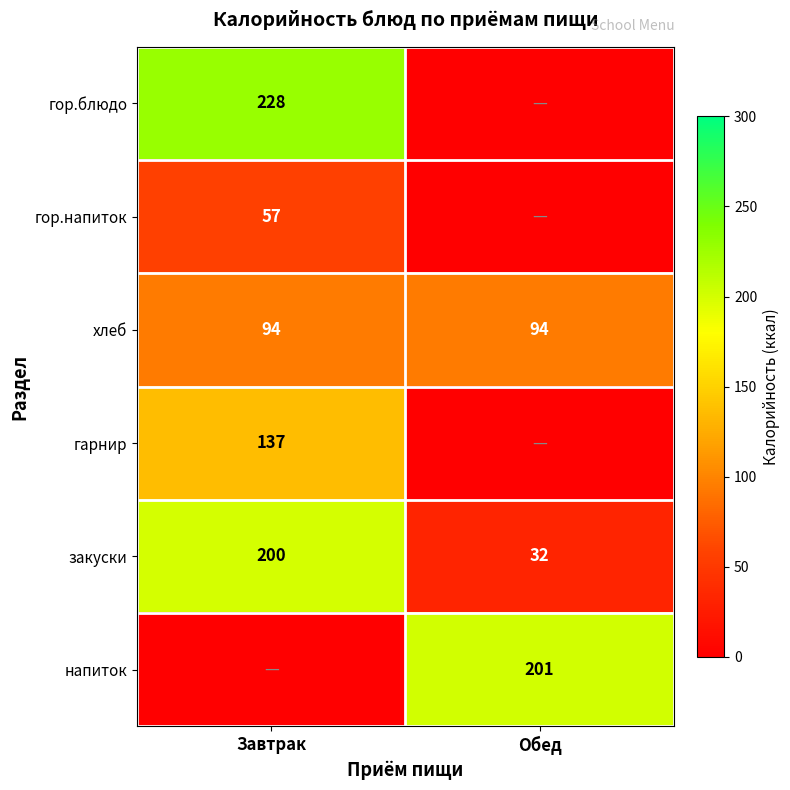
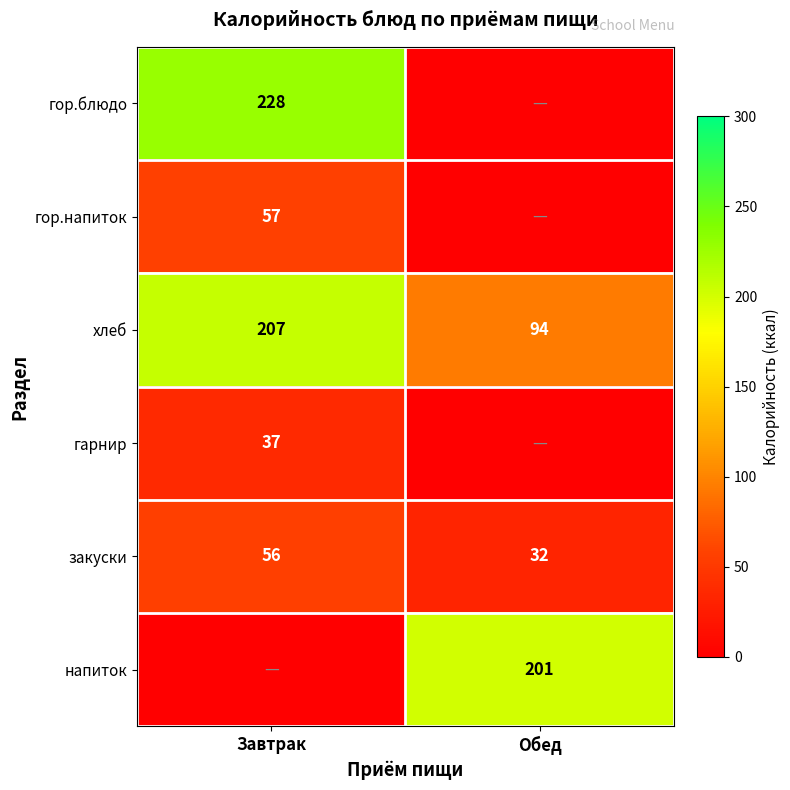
  {
    "гор.блюдо": {
      "Завтрак": 228
    },
    "гор.напиток": {
      "Завтрак": 57
    },
    "хлеб": {
-     "Завтрак": 94,
+     "Завтрак": 207,
      "Обед": 94
    },
    "гарнир": {
-     "Завтрак": 137
+     "Завтрак": 37
    },
    "закуски": {
-     "Завтрак": 200,
+     "Завтрак": 56,
      "Обед": 32
    },
    "напиток": {
      "Обед": 201
    }
  }
